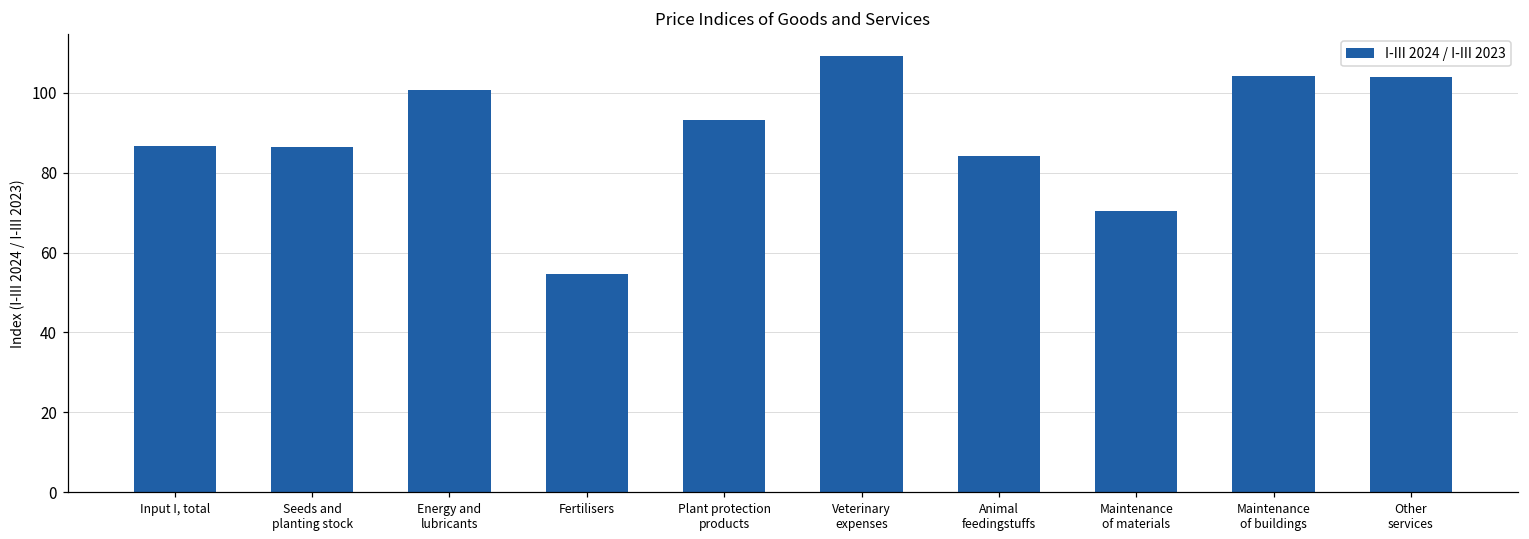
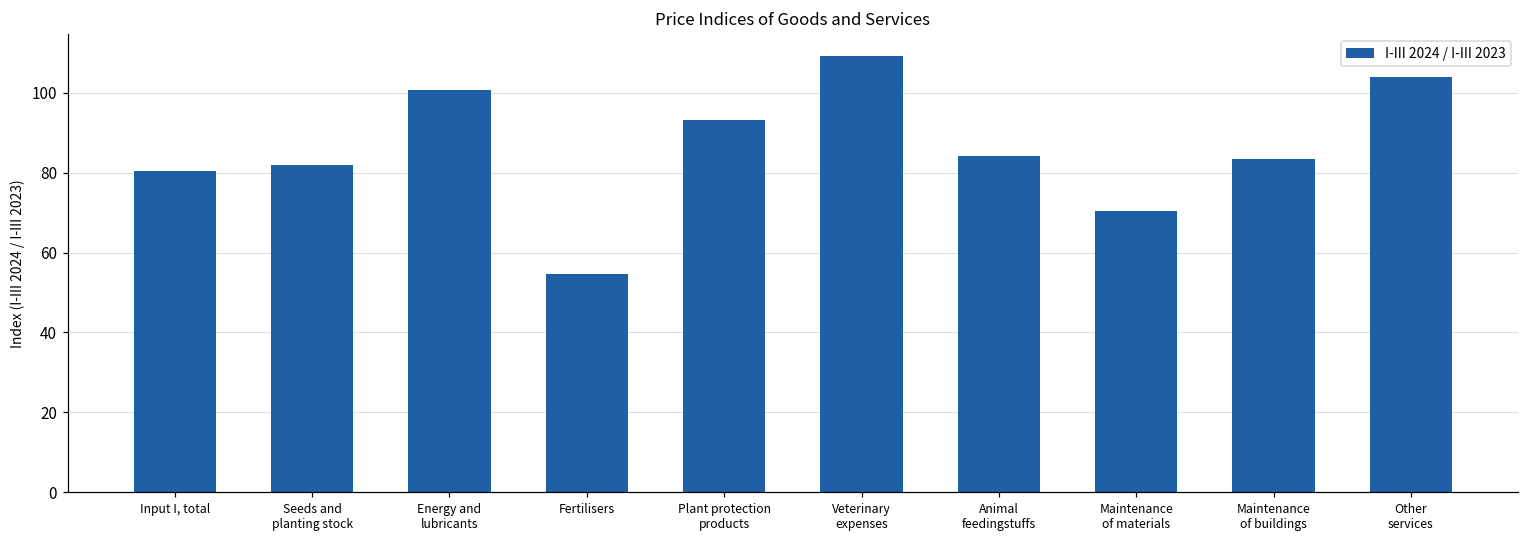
  {
-   "Input I, total": 87,
-   "Seeds and planting stock": 86,
+   "Input I, total": 80,
+   "Seeds and planting stock": 82,
    "Energy and lubricants": 101,
    "Fertilisers": 55,
    "Plant protection products": 93,
    "Veterinary expenses": 109,
    "Animal feedingstuffs": 84,
    "Maintenance of materials": 71,
-   "Maintenance of buildings": 104,
+   "Maintenance of buildings": 83,
    "Other services": 104
  }
